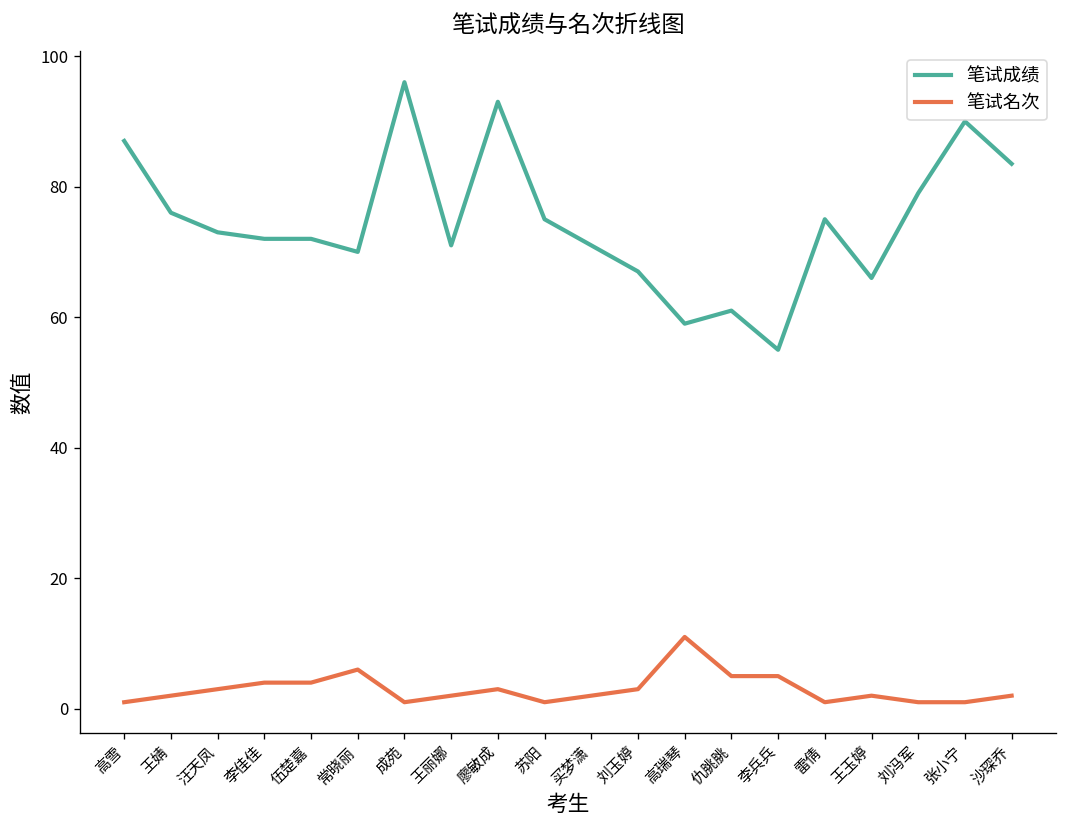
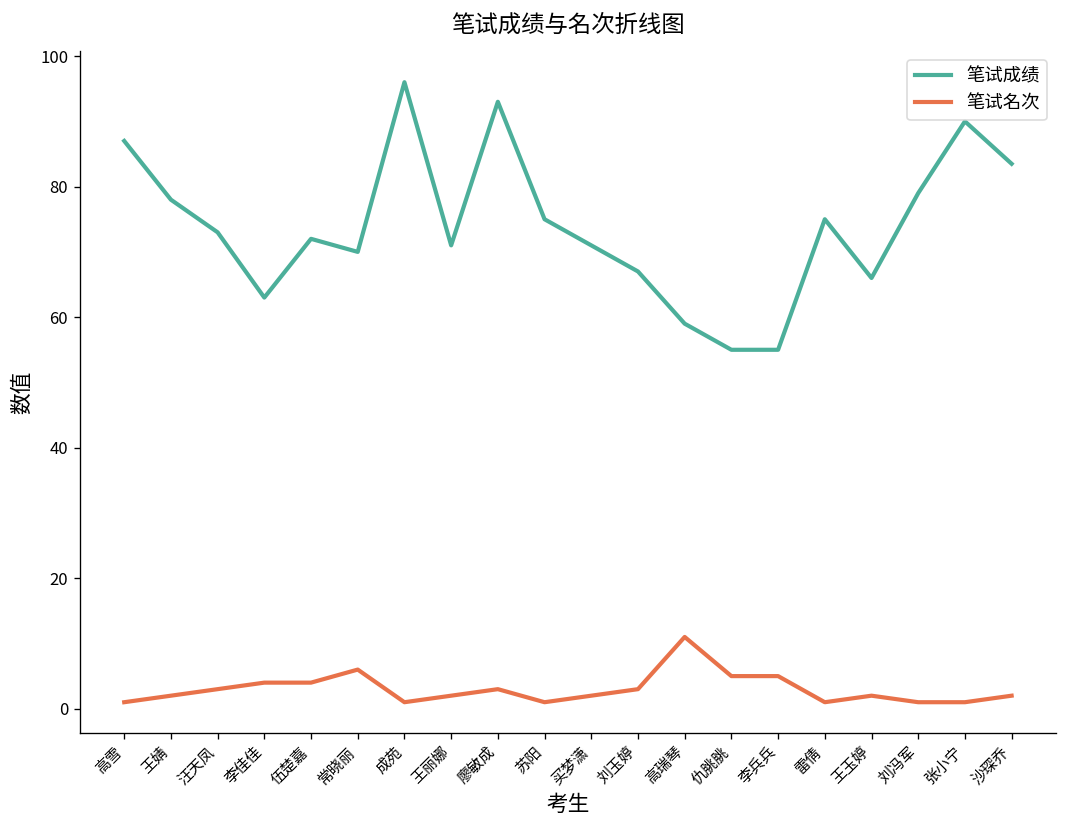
  {
    "笔试成绩": {
      "高雪": 87,
-     "王婧": 76,
+     "王婧": 78,
      "汪天凤": 73,
-     "李佳佳": 72,
+     "李佳佳": 63,
      "伍楚嘉": 72,
      "常晓丽": 70,
      "成苑": 96,
      "王丽娜": 71,
      "廖敏成": 93,
      "苏阳": 75,
      "买梦潇": 71,
      "刘玉婷": 67,
      "高瑞琴": 59,
-     "仇脁脁": 61,
+     "仇脁脁": 55,
      "李兵兵": 55,
      "雷倩": 75,
      "王玉婷": 66,
      "刘冯军": 79,
      "沙琛乔": 84
    },
    "笔试名次": {
      "高雪": 1,
      "王婧": 2,
      "汪天凤": 3,
      "李佳佳": 4,
      "伍楚嘉": 4,
      "常晓丽": 6,
      "成苑": 1,
      "王丽娜": 2,
      "廖敏成": 3,
      "苏阳": 1,
      "买梦潇": 2,
      "刘玉婷": 3,
      "高瑞琴": 11,
      "仇脁脁": 5,
      "李兵兵": 5,
      "雷倩": 1,
      "王玉婷": 2,
      "刘冯军": 1,
      "张小宁": 1,
      "沙琛乔": 2
    }
  }
